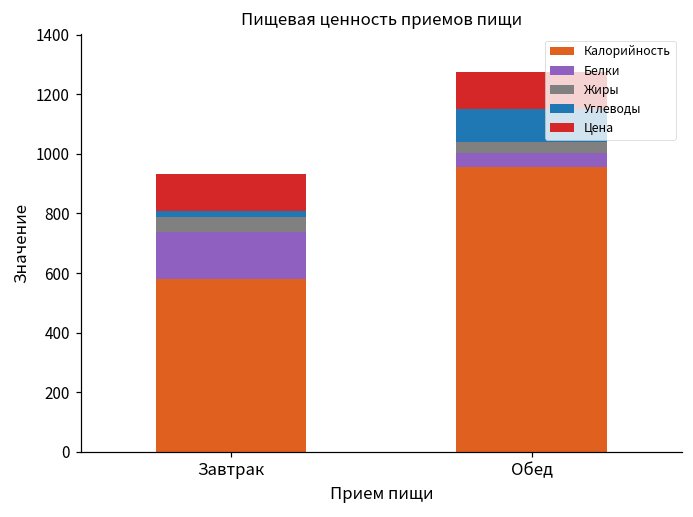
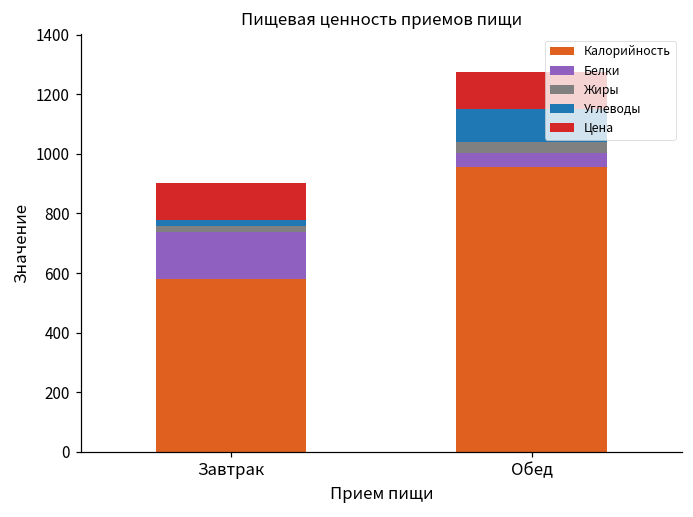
  {
    "Белки": {
      "Завтрак": 160,
      "Обед": 50
    },
    "Жиры": {
-     "Завтрак": 50,
+     "Завтрак": 20,
      "Обед": 40
    },
    "Углеводы": {
      "Завтрак": 20,
      "Обед": 110
    }
  }
